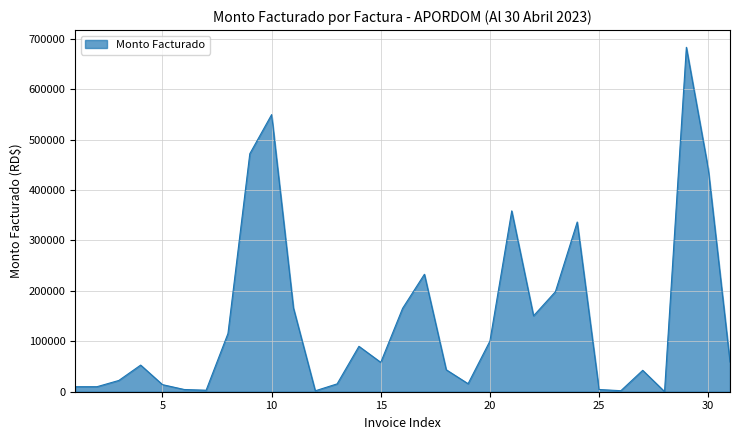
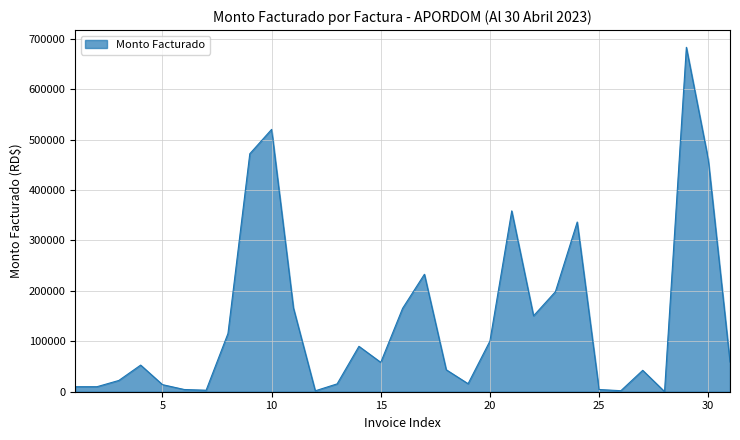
  {
    "5": 10000,
-   "10": 550000,
+   "10": 520000,
    "15": 60000,
    "20": 100000,
    "25": 0,
-   "30": 440000
+   "30": 460000
  }
